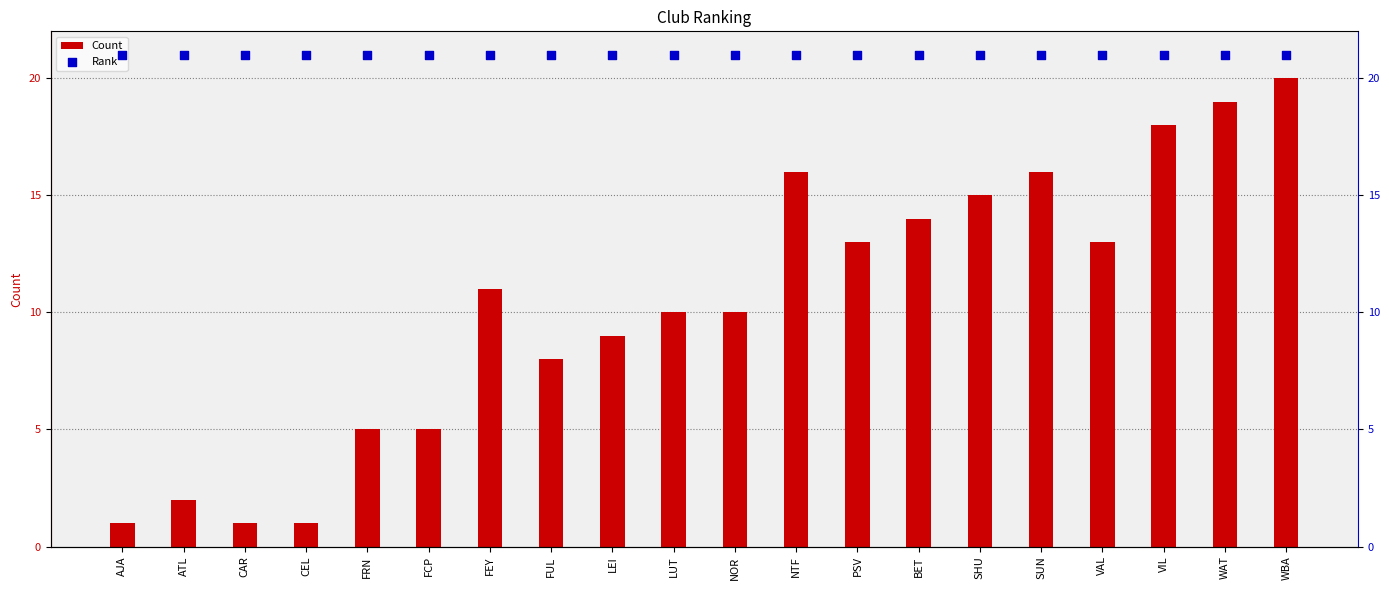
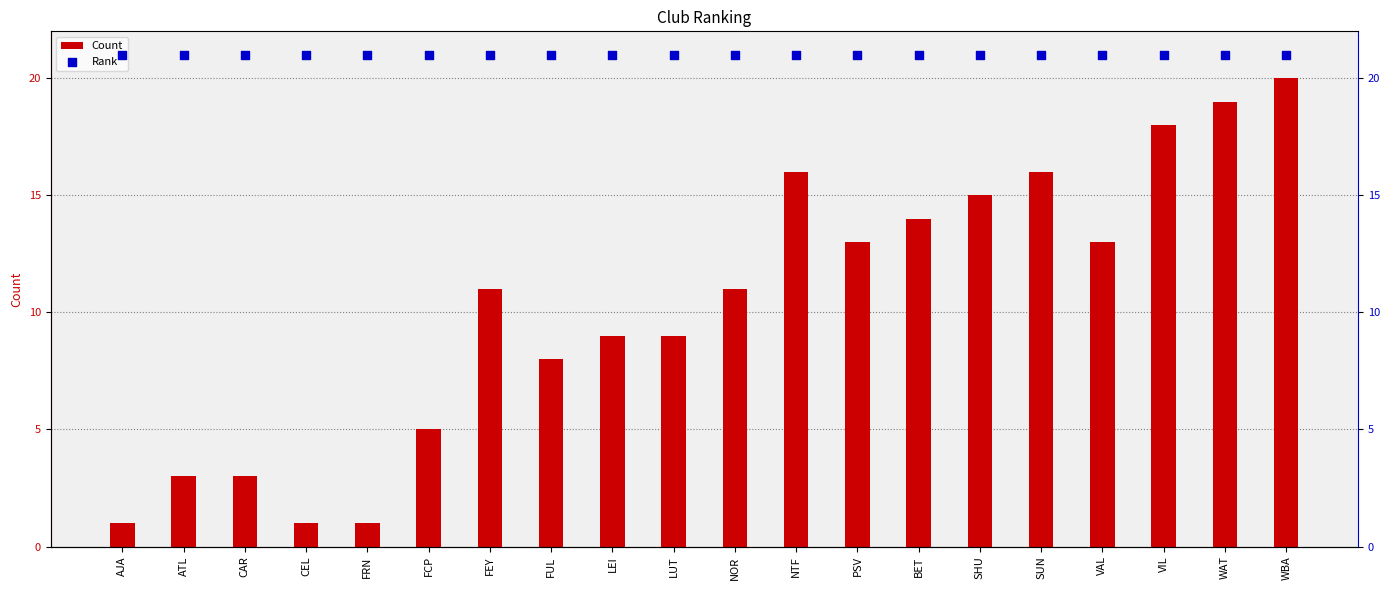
  {
    "Count": {
      "AJA": 1,
-     "ATL": 2,
-     "CAR": 1,
+     "ATL": 3,
+     "CAR": 3,
      "CEL": 1,
-     "FRN": 5,
+     "FRN": 1,
      "FCP": 5,
      "FEY": 11,
      "FUL": 8,
      "LEI": 9,
-     "LUT": 10,
-     "NOR": 10,
+     "LUT": 9,
+     "NOR": 11,
      "NTF": 16,
      "PSV": 13,
      "BET": 14,
      "SHU": 15,
      "SUN": 16,
      "VAL": 13,
      "VIL": 18,
      "WAT": 19,
      "WBA": 20
    }
  }
